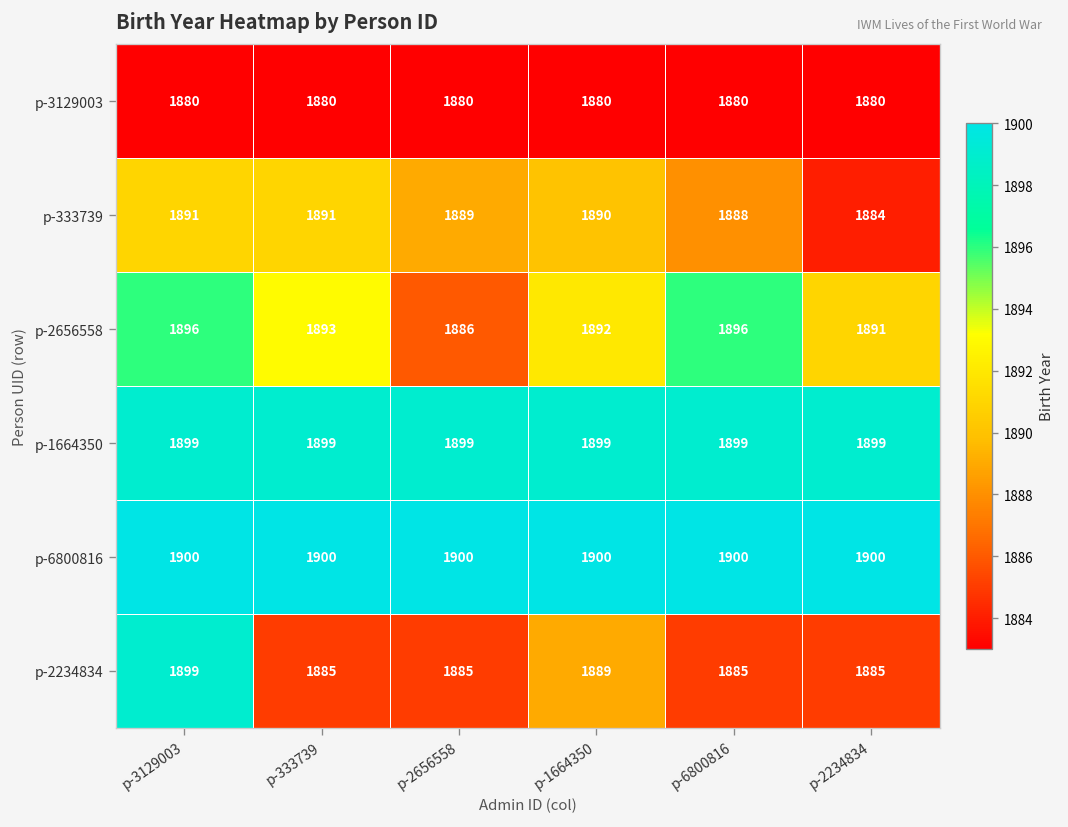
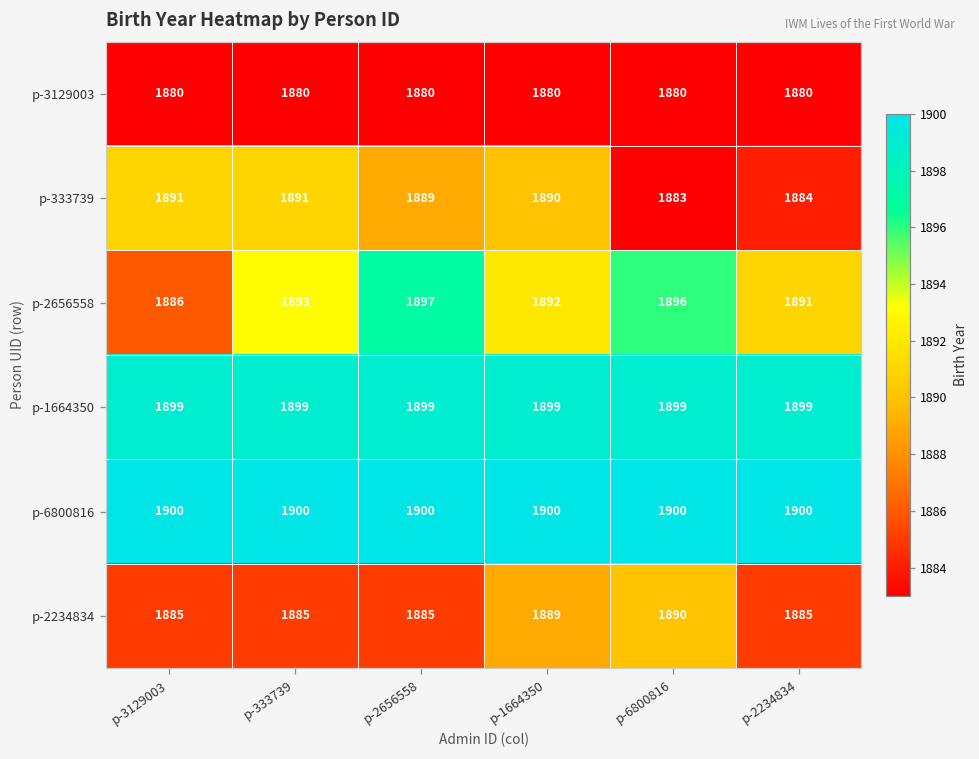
  {
    "p-3129003": {
      "p-3129003": 1880,
      "p-333739": 1880,
      "p-2656558": 1880,
      "p-1664350": 1880,
      "p-6800816": 1880,
      "p-2234834": 1880
    },
    "p-333739": {
      "p-3129003": 1891,
      "p-333739": 1891,
      "p-2656558": 1889,
      "p-1664350": 1890,
-     "p-6800816": 1888,
+     "p-6800816": 1883,
      "p-2234834": 1884
    },
    "p-2656558": {
-     "p-3129003": 1896,
+     "p-3129003": 1886,
      "p-333739": 1893,
-     "p-2656558": 1886,
+     "p-2656558": 1897,
      "p-1664350": 1892,
      "p-6800816": 1896,
      "p-2234834": 1891
    },
    "p-1664350": {
      "p-3129003": 1899,
      "p-333739": 1899,
      "p-2656558": 1899,
      "p-1664350": 1899,
      "p-6800816": 1899,
      "p-2234834": 1899
    },
    "p-6800816": {
      "p-3129003": 1900,
      "p-333739": 1900,
      "p-2656558": 1900,
      "p-1664350": 1900,
      "p-6800816": 1900,
      "p-2234834": 1900
    },
    "p-2234834": {
-     "p-3129003": 1899,
+     "p-3129003": 1885,
      "p-333739": 1885,
      "p-2656558": 1885,
      "p-1664350": 1889,
-     "p-6800816": 1885,
+     "p-6800816": 1890,
      "p-2234834": 1885
    }
  }
